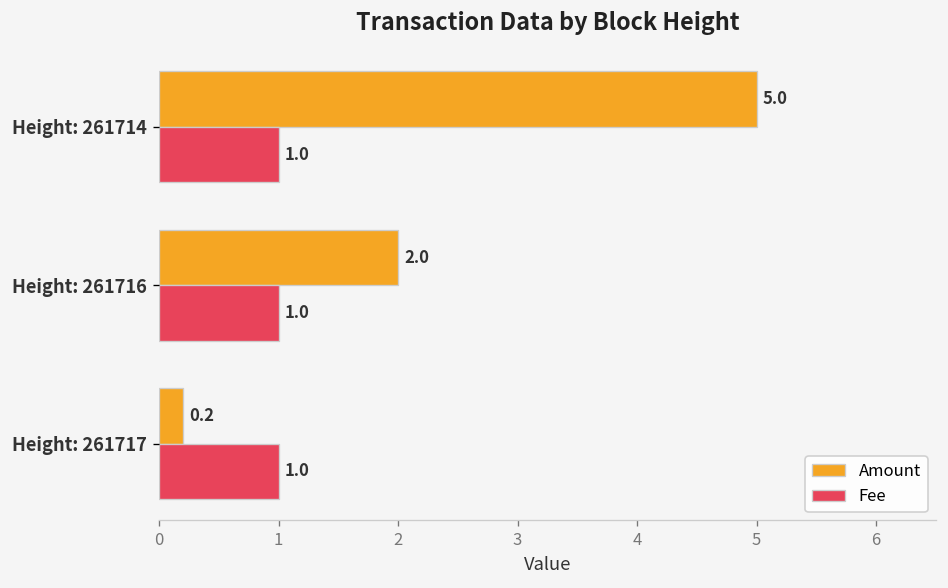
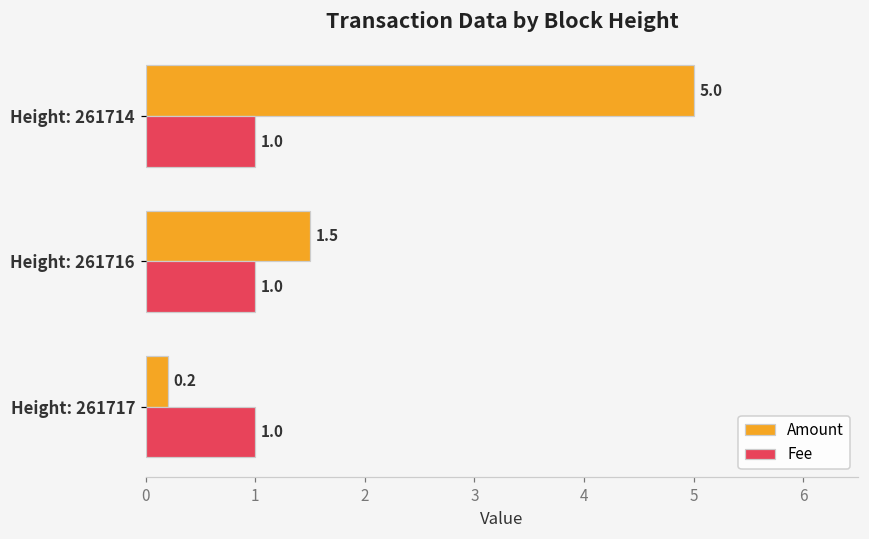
  {
    "Amount": {
      "Height: 261714": 5.0,
-     "Height: 261716": 2.0,
+     "Height: 261716": 1.5,
      "Height: 261717": 0.2
    },
    "Fee": {
      "Height: 261714": 1.0,
      "Height: 261716": 1.0,
      "Height: 261717": 1.0
    }
  }
